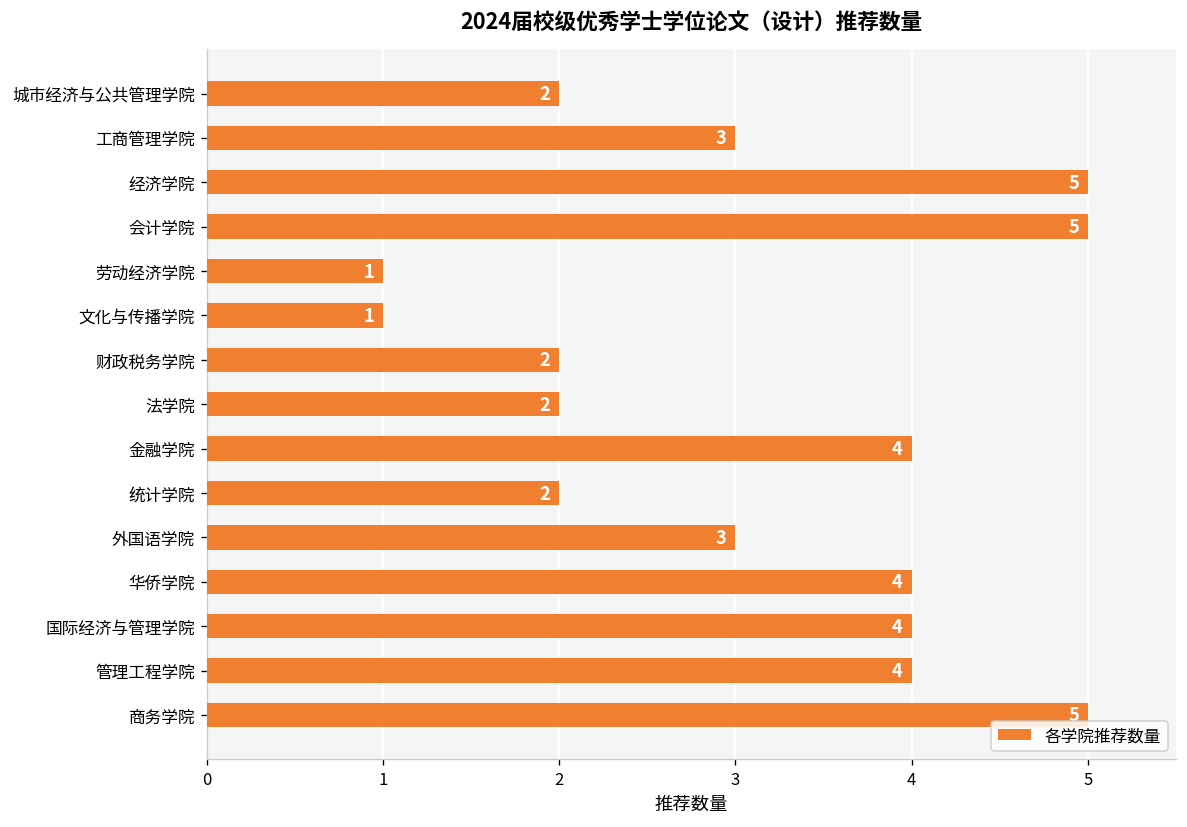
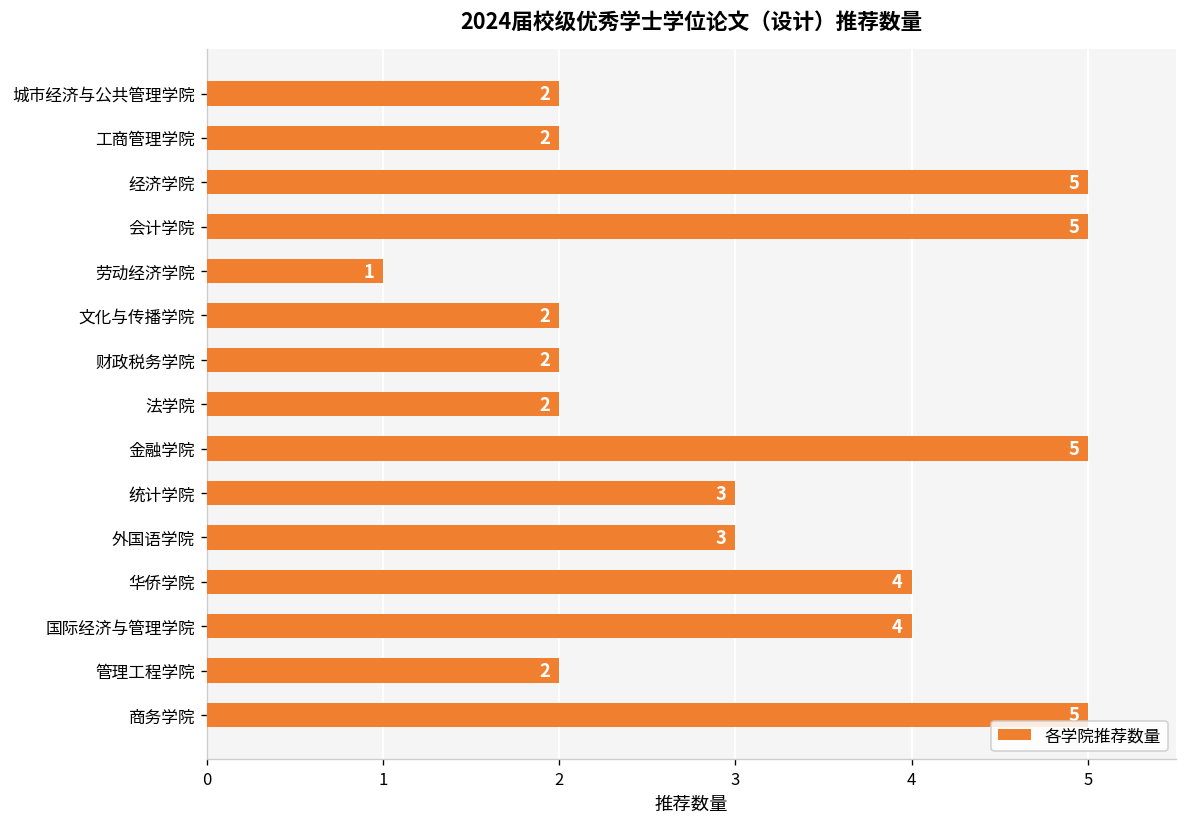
  {
    "城市经济与公共管理学院": 2,
-   "工商管理学院": 3,
+   "工商管理学院": 2,
    "经济学院": 5,
    "会计学院": 5,
    "劳动经济学院": 1,
-   "文化与传播学院": 1,
+   "文化与传播学院": 2,
    "财政税务学院": 2,
    "法学院": 2,
-   "金融学院": 4,
-   "统计学院": 2,
+   "金融学院": 5,
+   "统计学院": 3,
    "外国语学院": 3,
    "华侨学院": 4,
    "国际经济与管理学院": 4,
-   "管理工程学院": 4
+   "管理工程学院": 2
  }
